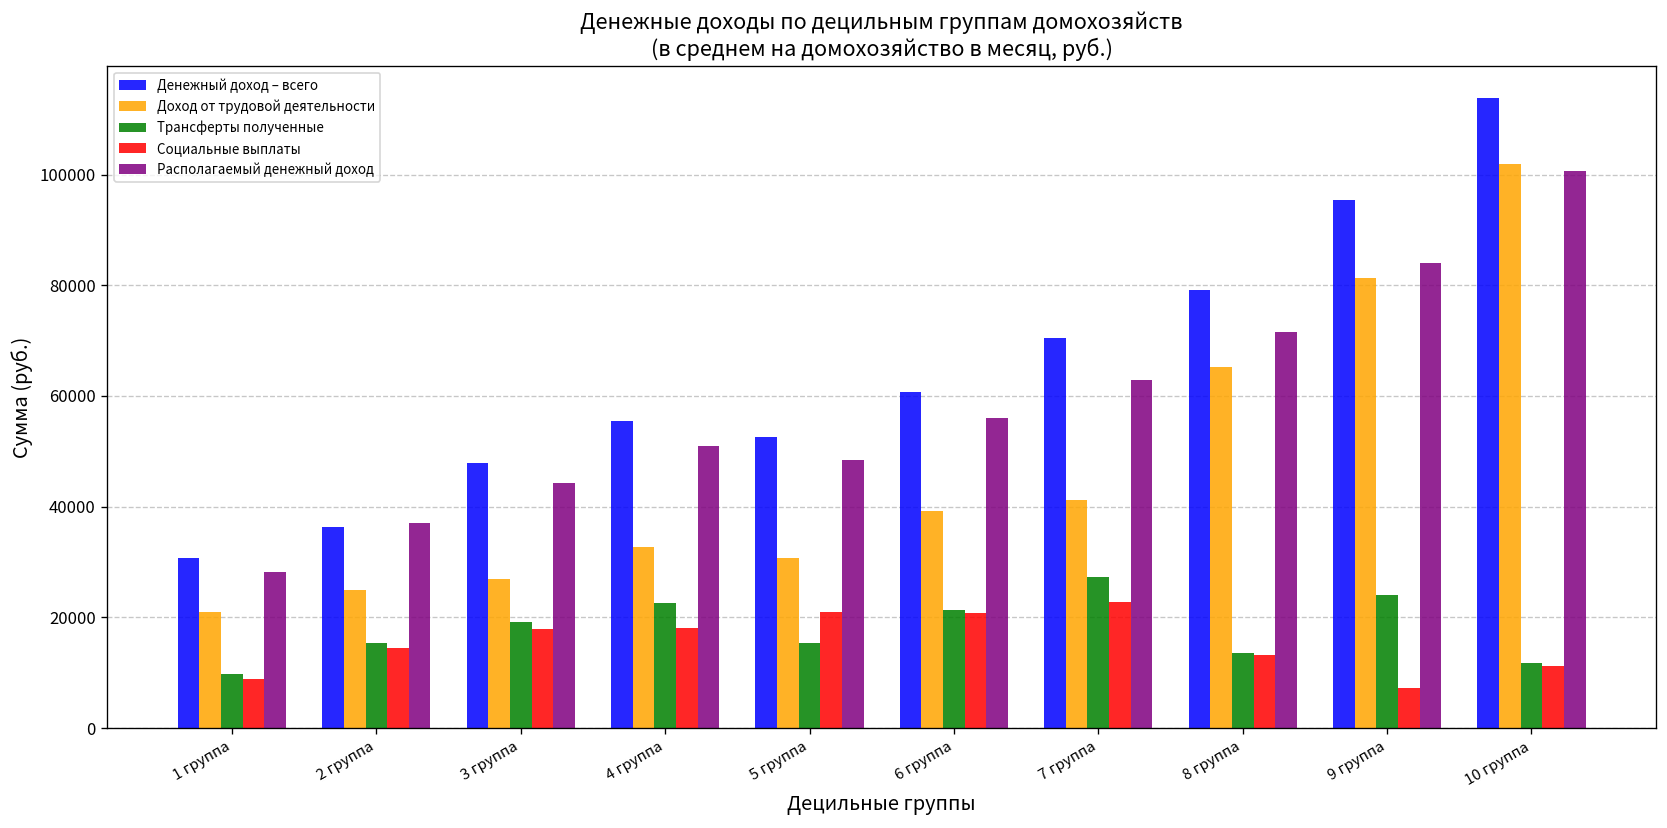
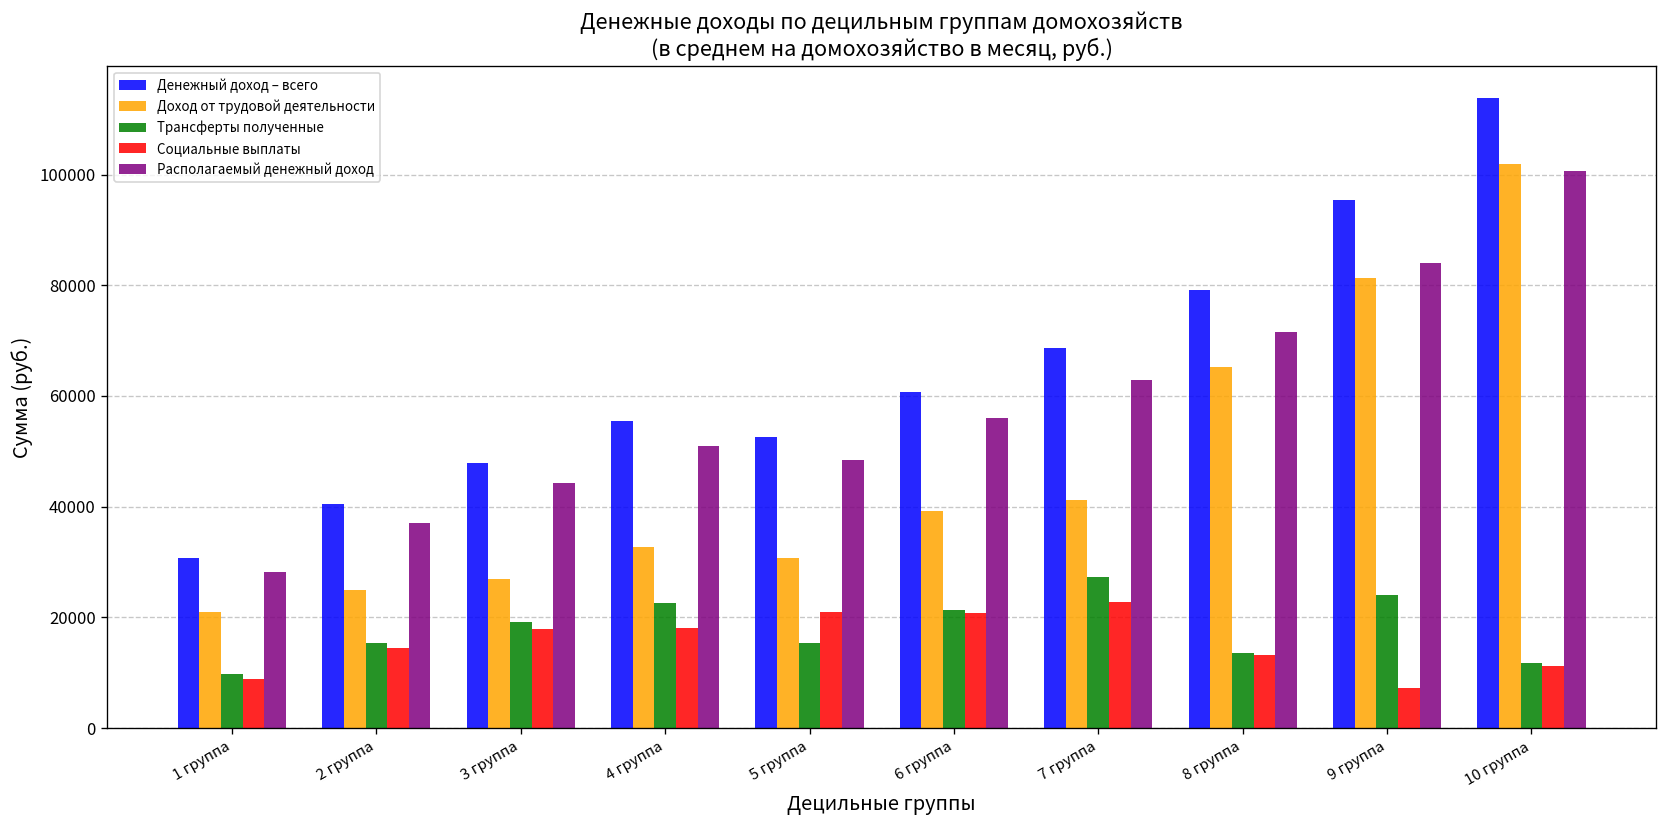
  {
    "Денежный доход – всего": {
      "1 группа": 31000,
-     "2 группа": 36000,
+     "2 группа": 40000,
      "3 группа": 48000,
      "4 группа": 56000,
      "5 группа": 53000,
      "6 группа": 61000,
-     "7 группа": 70000,
+     "7 группа": 69000,
      "8 группа": 79000,
      "9 группа": 95000,
      "10 группа": 114000
    },
    "Доход от трудовой деятельности": {
      "1 группа": 21000,
      "2 группа": 25000,
      "3 группа": 27000,
      "4 группа": 33000,
      "5 группа": 31000,
      "6 группа": 39000,
      "7 группа": 41000,
      "8 группа": 65000,
      "9 группа": 81000,
      "10 группа": 102000
    },
    "Трансферты полученные": {
      "1 группа": 10000,
      "2 группа": 15000,
      "3 группа": 19000,
      "4 группа": 23000,
      "5 группа": 15000,
      "6 группа": 21000,
      "7 группа": 27000,
      "8 группа": 14000,
      "9 группа": 24000,
      "10 группа": 12000
    },
    "Социальные выплаты": {
      "1 группа": 9000,
      "2 группа": 14000,
      "3 группа": 18000,
      "4 группа": 18000,
      "5 группа": 21000,
      "6 группа": 21000,
      "7 группа": 23000,
      "8 группа": 13000,
      "9 группа": 7000,
      "10 группа": 11000
    },
    "Располагаемый денежный доход": {
      "1 группа": 28000,
      "2 группа": 37000,
      "3 группа": 44000,
      "4 группа": 51000,
      "5 группа": 48000,
      "6 группа": 56000,
      "7 группа": 63000,
      "8 группа": 72000,
      "9 группа": 84000,
      "10 группа": 101000
    }
  }
